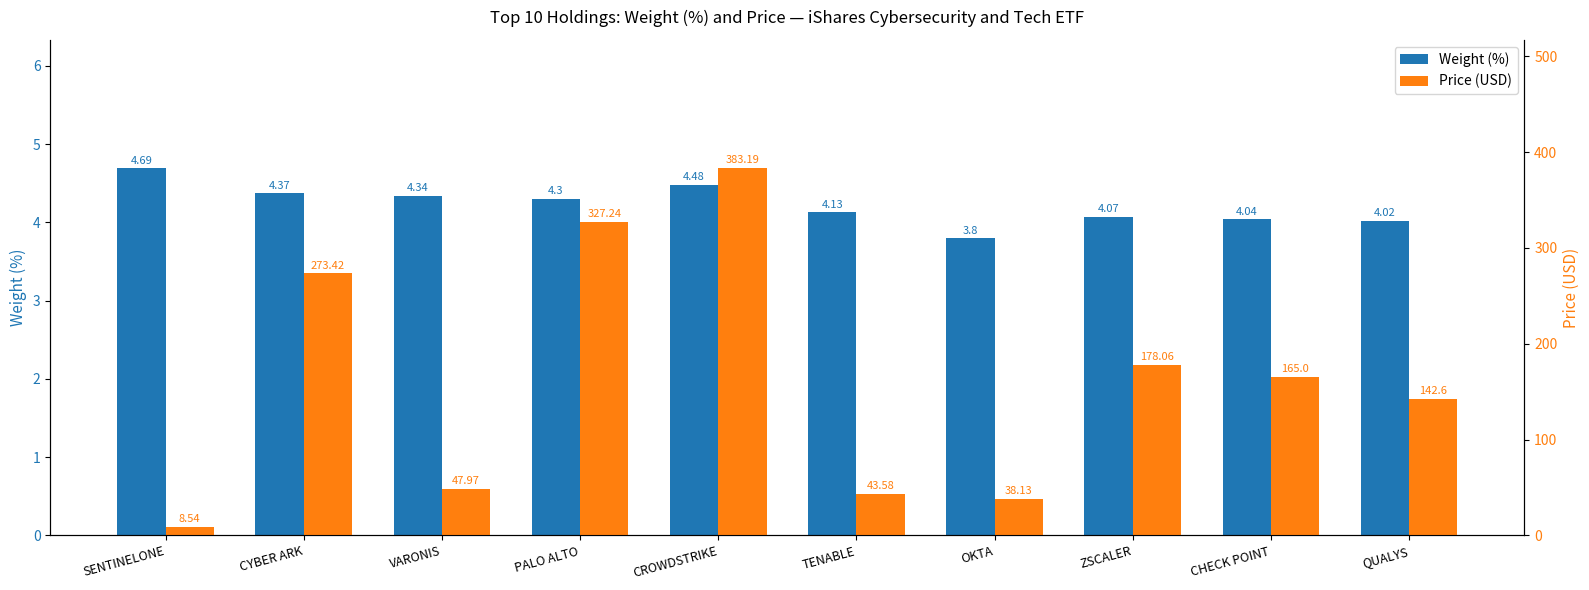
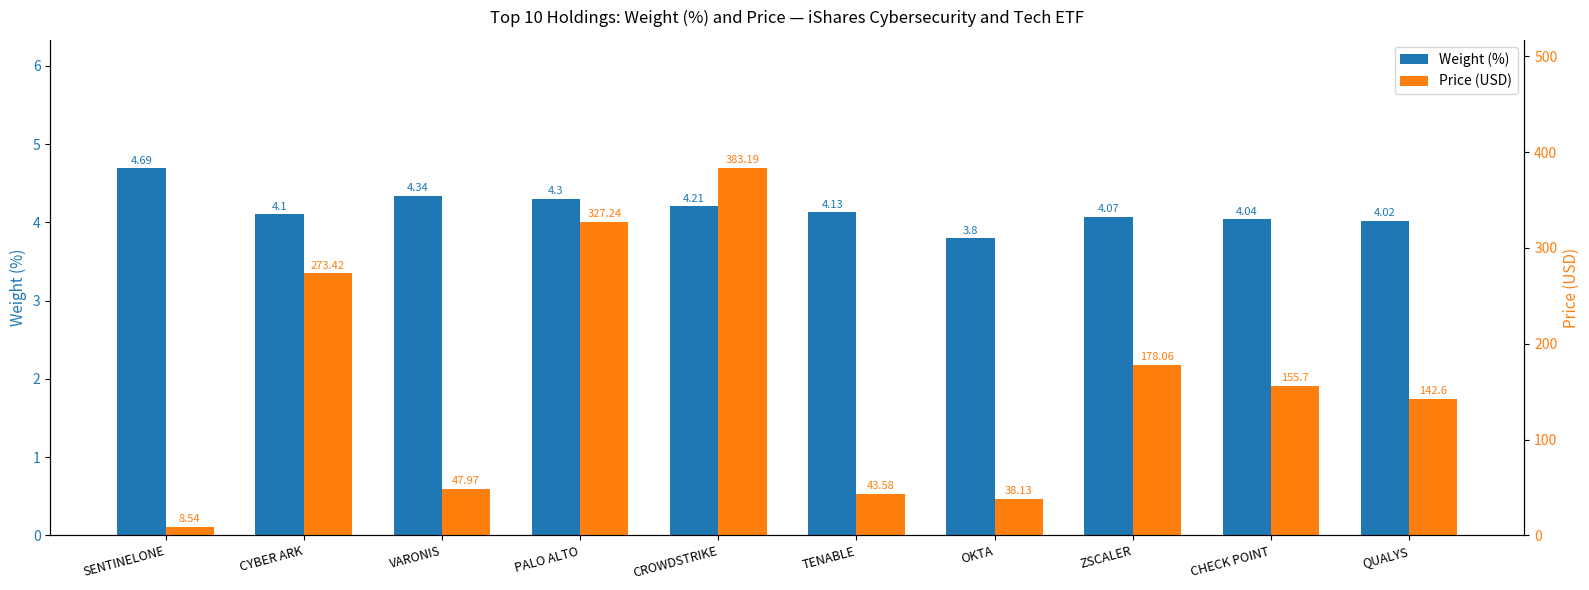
  {
    "Weight (%)": {
      "SENTINELONE": 4.69,
-     "CYBER ARK": 4.37,
+     "CYBER ARK": 4.1,
      "VARONIS": 4.34,
      "PALO ALTO": 4.3,
-     "CROWDSTRIKE": 4.48,
+     "CROWDSTRIKE": 4.21,
      "TENABLE": 4.13,
      "OKTA": 3.8,
      "ZSCALER": 4.07,
      "CHECK POINT": 4.04,
      "QUALYS": 4.02
    },
    "Price (USD)": {
      "SENTINELONE": 8.54,
      "CYBER ARK": 273.42,
      "VARONIS": 47.97,
      "PALO ALTO": 327.24,
      "CROWDSTRIKE": 383.19,
      "TENABLE": 43.58,
      "OKTA": 38.13,
      "ZSCALER": 178.06,
-     "CHECK POINT": 165.0,
+     "CHECK POINT": 155.7,
      "QUALYS": 142.6
    }
  }
